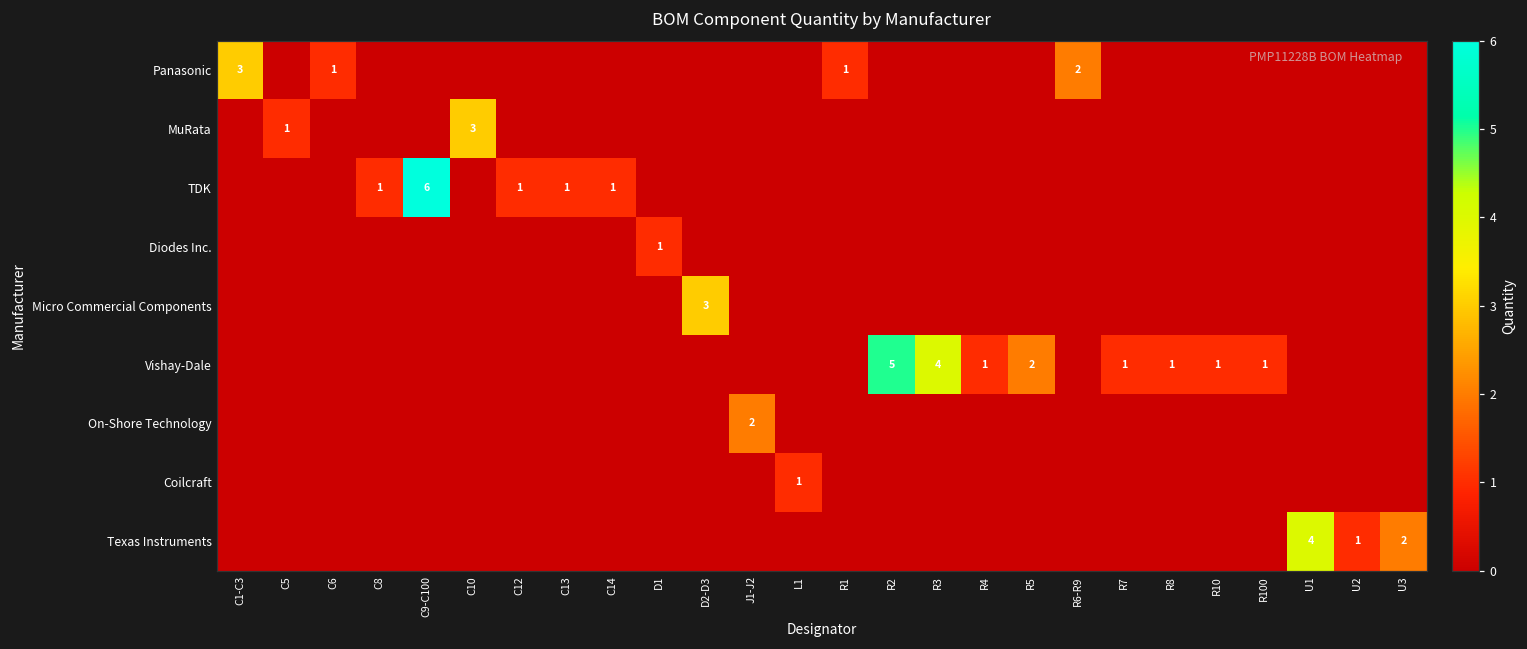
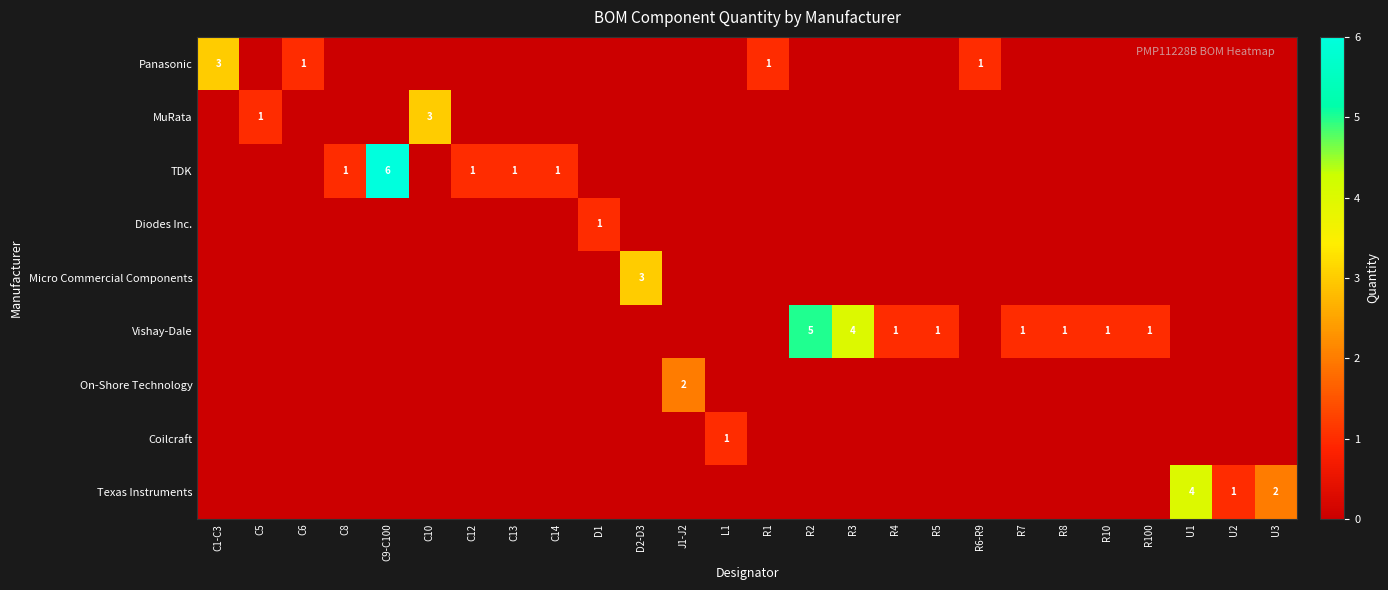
  {
    "Panasonic": {
      "C1-C3": 3,
      "C6": 1,
      "R1": 1,
-     "R6-R9": 2
+     "R6-R9": 1
    },
    "MuRata": {
      "C5": 1,
      "C10": 3
    },
    "TDK": {
      "C8": 1,
      "C9-C100": 6,
      "C12": 1,
      "C13": 1,
      "C14": 1
    },
    "Diodes Inc.": {
      "D1": 1
    },
    "Micro Commercial Components": {
      "D2-D3": 3
    },
    "Vishay-Dale": {
      "R2": 5,
      "R3": 4,
      "R4": 1,
-     "R5": 2,
+     "R5": 1,
      "R7": 1,
      "R8": 1,
      "R10": 1,
      "R100": 1
    },
    "On-Shore Technology": {
      "J1-J2": 2
    },
    "Coilcraft": {
      "L1": 1
    },
    "Texas Instruments": {
      "U1": 4,
      "U2": 1,
      "U3": 2
    }
  }
